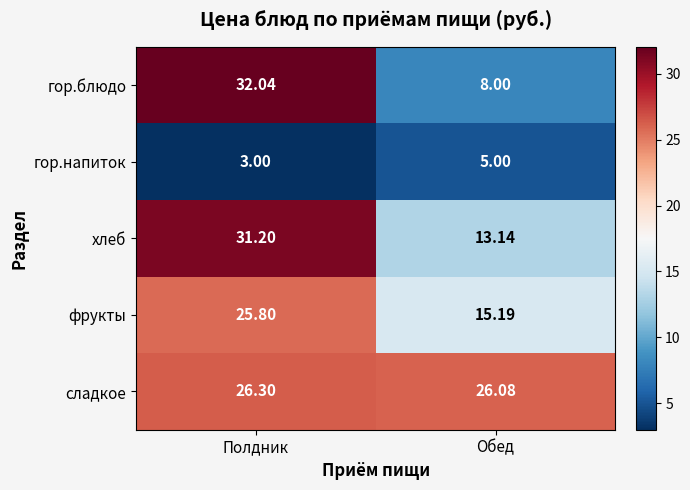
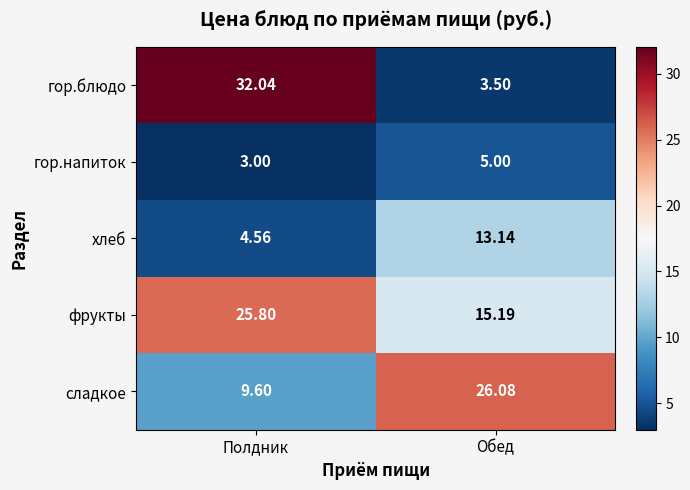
  {
    "гор.блюдо": {
      "Полдник": 32.04,
-     "Обед": 8.00
+     "Обед": 3.50
    },
    "гор.напиток": {
      "Полдник": 3.00,
      "Обед": 5.00
    },
    "хлеб": {
-     "Полдник": 31.20,
+     "Полдник": 4.56,
      "Обед": 13.14
    },
    "фрукты": {
      "Полдник": 25.80,
      "Обед": 15.19
    },
    "сладкое": {
-     "Полдник": 26.30,
+     "Полдник": 9.60,
      "Обед": 26.08
    }
  }
